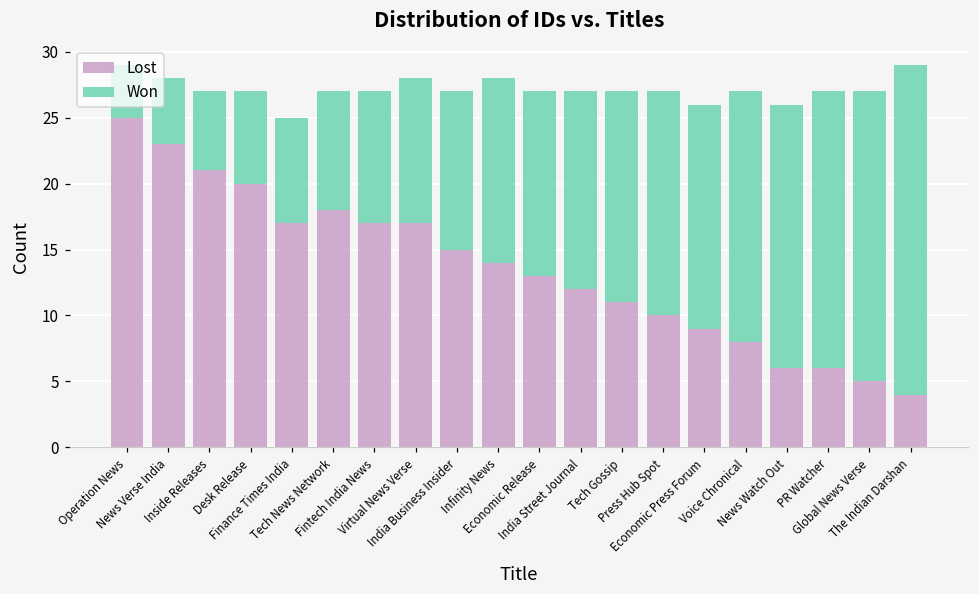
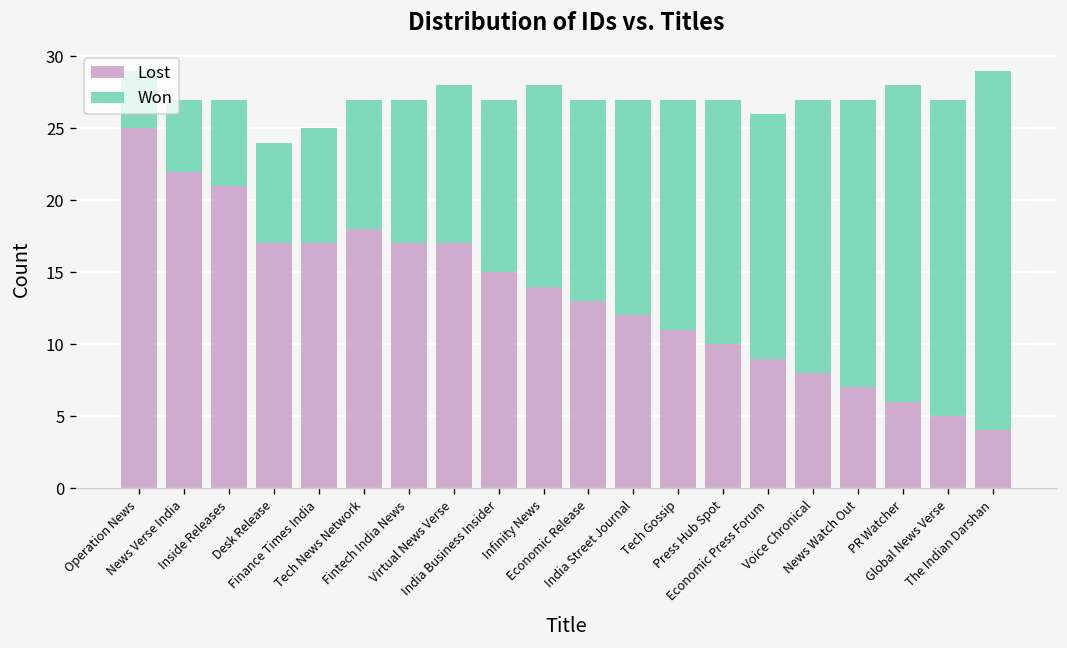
  {
    "Lost": {
      "Operation News": 25,
-     "News Verse India": 23,
+     "News Verse India": 22,
      "Inside Releases": 21,
-     "Desk Release": 20,
+     "Desk Release": 17,
      "Finance Times India": 17,
      "Tech News Network": 18,
      "Fintech India News": 17,
      "Virtual News Verse": 17,
      "India Business Insider": 15,
      "Infinity News": 14,
      "Economic Release": 13,
      "India Street Journal": 12,
      "Tech Gossip": 11,
      "Press Hub Spot": 10,
      "Economic Press Forum": 9,
      "Voice Chronical": 8,
-     "News Watch Out": 6,
+     "News Watch Out": 7,
      "PR Watcher": 6,
      "Global News Verse": 5,
      "The Indian Darshan": 4
    },
    "Won": {
      "News Verse India": 5,
      "Inside Releases": 6,
      "Desk Release": 7,
      "Finance Times India": 8,
      "Tech News Network": 9,
      "Fintech India News": 10,
      "Virtual News Verse": 11,
      "India Business Insider": 12,
      "Infinity News": 14,
      "Economic Release": 14,
      "India Street Journal": 15,
      "Tech Gossip": 16,
      "Press Hub Spot": 17,
      "Economic Press Forum": 17,
      "Voice Chronical": 19,
      "News Watch Out": 20,
-     "PR Watcher": 21,
+     "PR Watcher": 22,
      "Global News Verse": 22,
      "The Indian Darshan": 25
    }
  }
